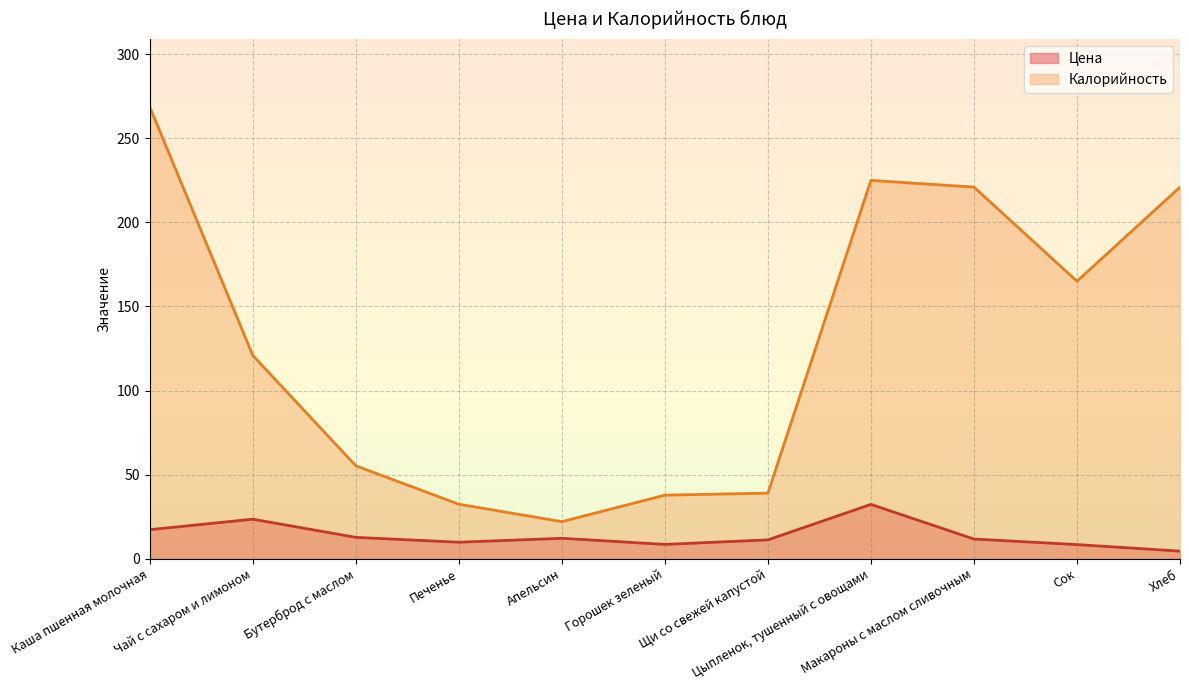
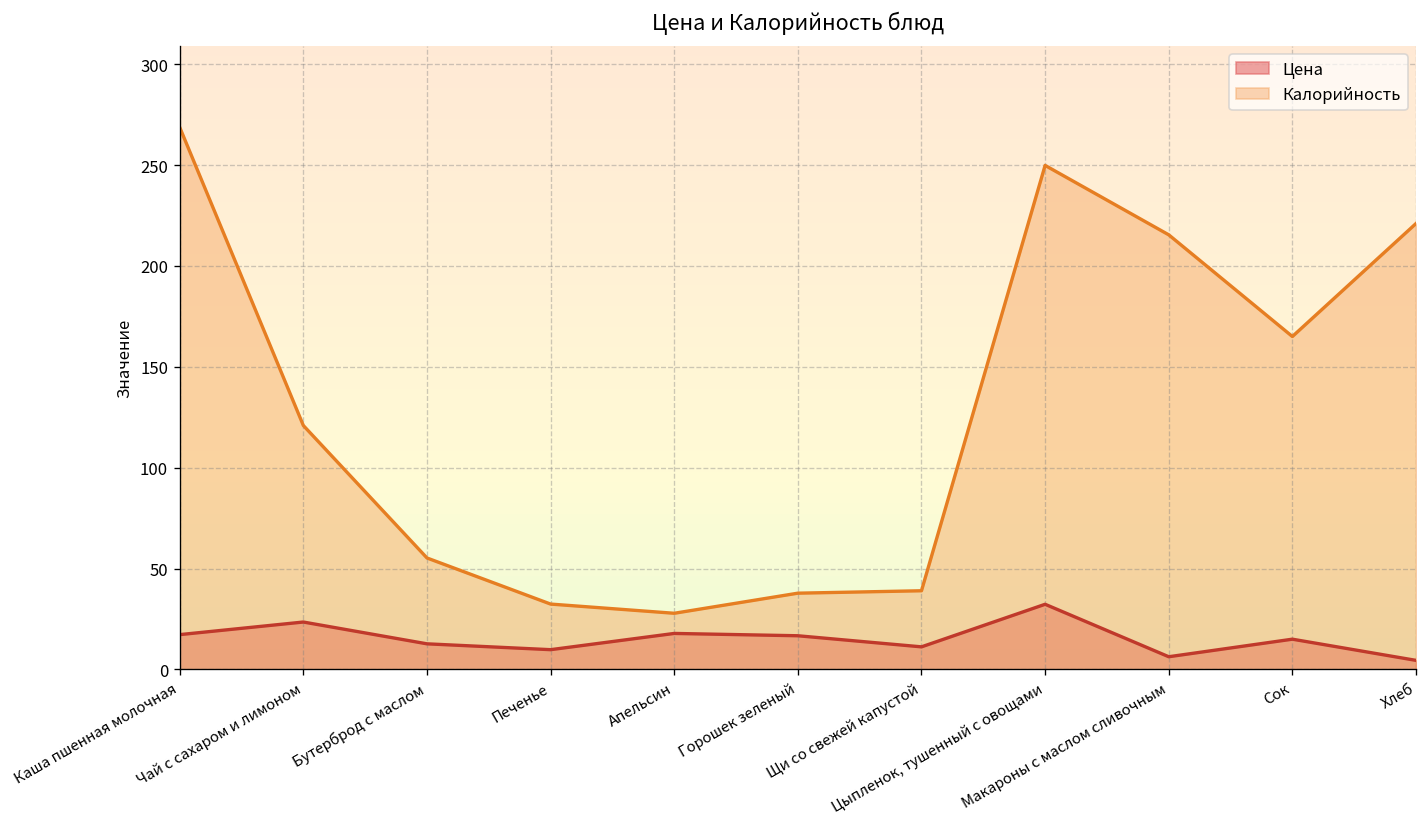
  {
    "Цена": {
      "Каша пшенная молочная": 17,
      "Чай с сахаром и лимоном": 24,
      "Бутерброд с маслом": 13,
      "Печенье": 10,
-     "Апельсин": 12,
-     "Горошек зеленый": 9,
+     "Апельсин": 18,
+     "Горошек зеленый": 17,
      "Щи со свежей капустой": 11,
      "Цыпленок, тушенный с овощами": 32,
-     "Макароны с маслом сливочным": 12,
-     "Сок": 8,
+     "Макароны с маслом сливочным": 6,
+     "Сок": 15,
      "Хлеб": 5
    },
    "Калорийность": {
      "Каша пшенная молочная": 269,
      "Чай с сахаром и лимоном": 121,
      "Бутерброд с маслом": 55,
      "Печенье": 32,
-     "Апельсин": 22,
+     "Апельсин": 28,
      "Горошек зеленый": 38,
      "Щи со свежей капустой": 39,
-     "Цыпленок, тушенный с овощами": 225,
-     "Макароны с маслом сливочным": 221,
+     "Цыпленок, тушенный с овощами": 250,
+     "Макароны с маслом сливочным": 215,
      "Сок": 165,
      "Хлеб": 221
    }
  }
